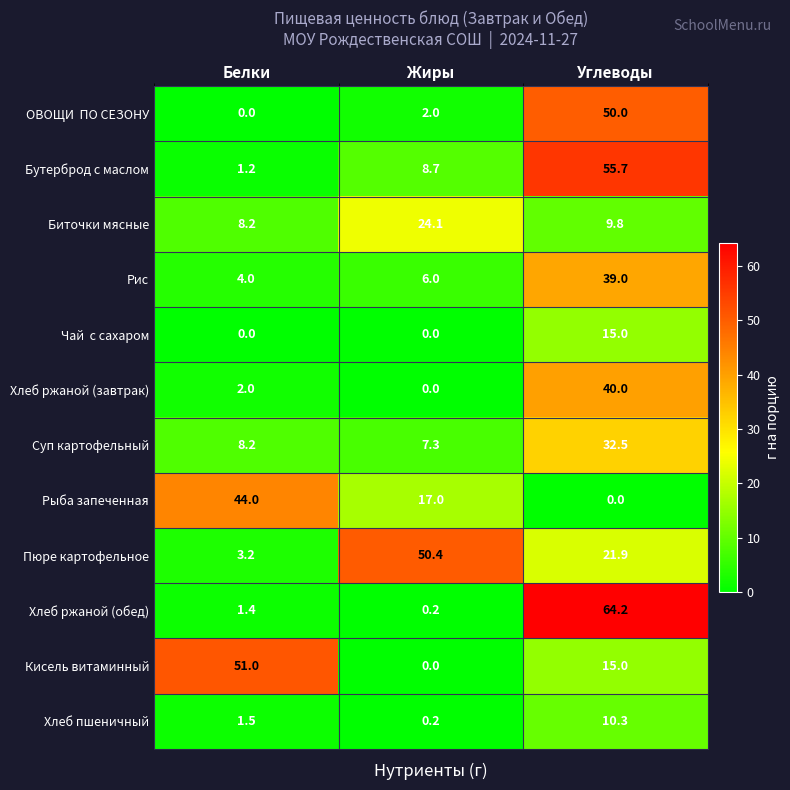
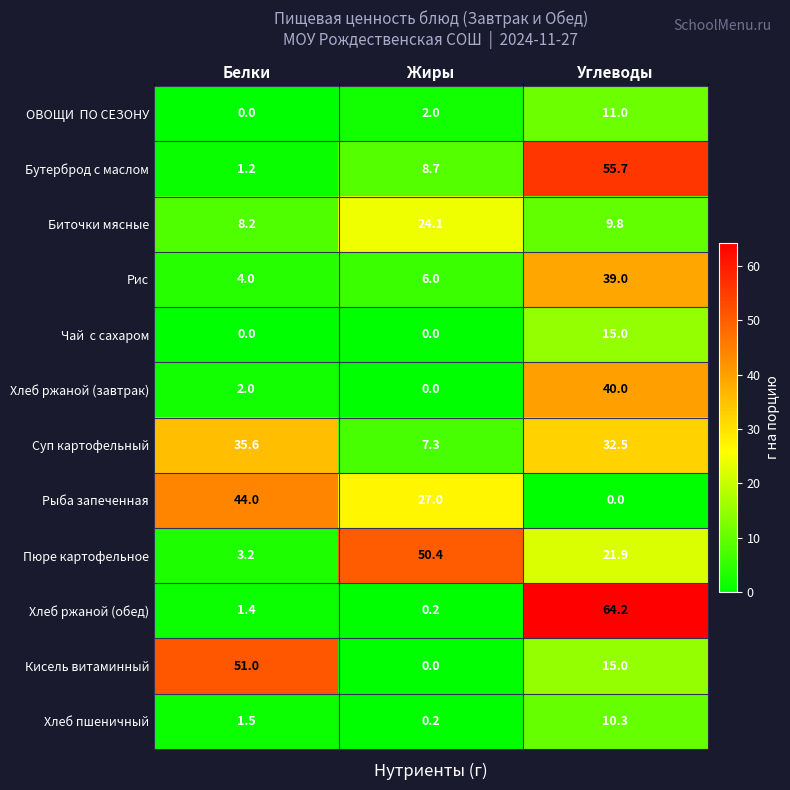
  {
    "ОВОЩИ ПО СЕЗОНУ": {
      "Белки": 0.0,
      "Жиры": 2.0,
-     "Углеводы": 50.0
+     "Углеводы": 11.0
    },
    "Бутерброд с маслом": {
      "Белки": 1.2,
      "Жиры": 8.7,
      "Углеводы": 55.7
    },
    "Биточки мясные": {
      "Белки": 8.2,
      "Жиры": 24.1,
      "Углеводы": 9.8
    },
    "Рис": {
      "Белки": 4.0,
      "Жиры": 6.0,
      "Углеводы": 39.0
    },
    "Чай с сахаром": {
      "Белки": 0.0,
      "Жиры": 0.0,
      "Углеводы": 15.0
    },
    "Хлеб ржаной (завтрак)": {
      "Белки": 2.0,
      "Жиры": 0.0,
      "Углеводы": 40.0
    },
    "Суп картофельный": {
-     "Белки": 8.2,
+     "Белки": 35.6,
      "Жиры": 7.3,
      "Углеводы": 32.5
    },
    "Рыба запеченная": {
      "Белки": 44.0,
-     "Жиры": 17.0,
+     "Жиры": 27.0,
      "Углеводы": 0.0
    },
    "Пюре картофельное": {
      "Белки": 3.2,
      "Жиры": 50.4,
      "Углеводы": 21.9
    },
    "Хлеб ржаной (обед)": {
      "Белки": 1.4,
      "Жиры": 0.2,
      "Углеводы": 64.2
    },
    "Кисель витаминный": {
      "Белки": 51.0,
      "Жиры": 0.0,
      "Углеводы": 15.0
    },
    "Хлеб пшеничный": {
      "Белки": 1.5,
      "Жиры": 0.2,
      "Углеводы": 10.3
    }
  }
